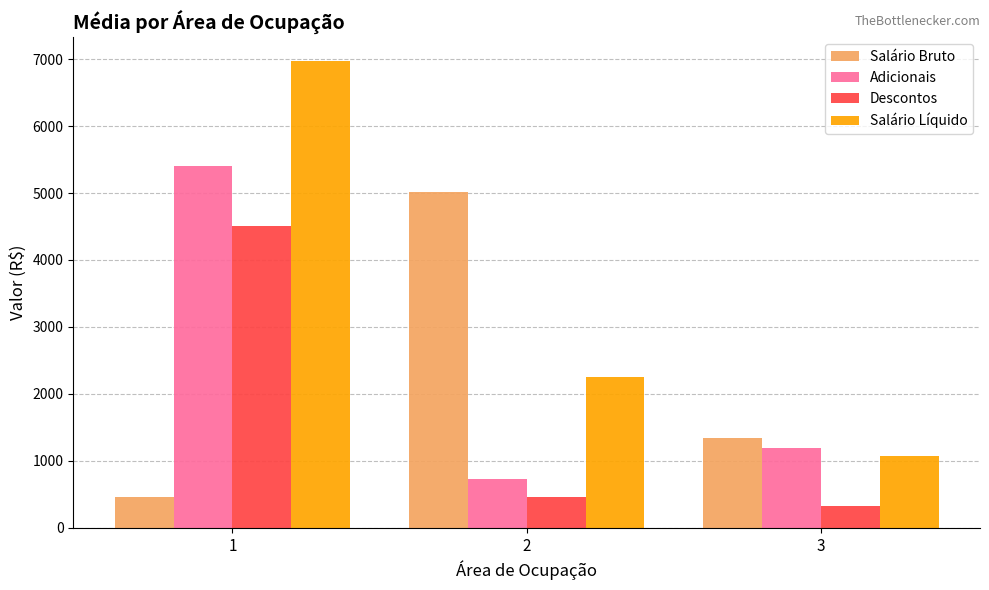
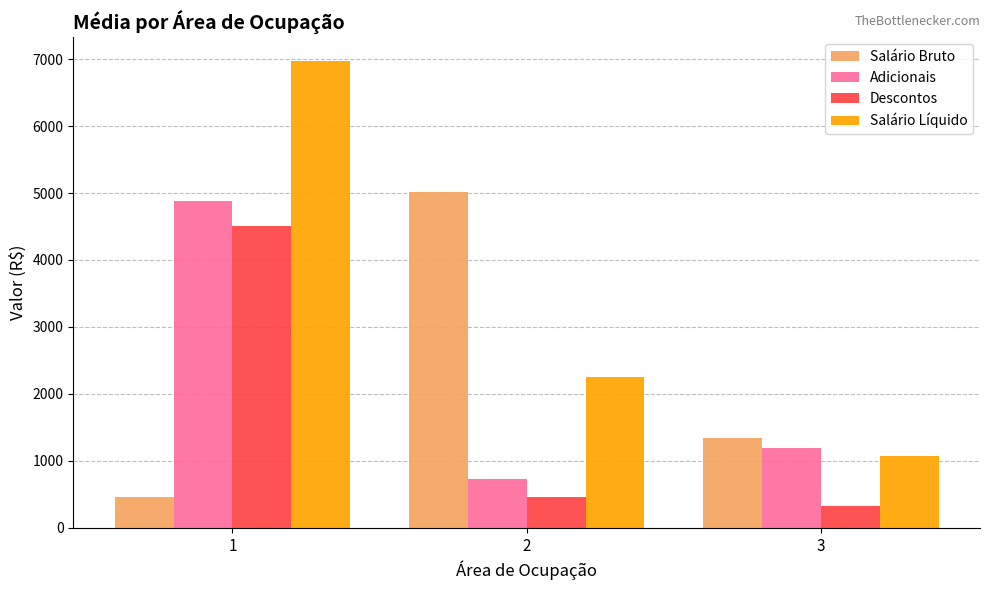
  {
    "Salário Bruto": {
      "1": 500,
      "2": 5000,
      "3": 1300
    },
    "Adicionais": {
-     "1": 5400,
+     "1": 4900,
      "2": 700,
      "3": 1200
    },
    "Descontos": {
      "1": 4500,
      "2": 500,
      "3": 300
    },
    "Salário Líquido": {
      "1": 7000,
      "2": 2200,
      "3": 1100
    }
  }
